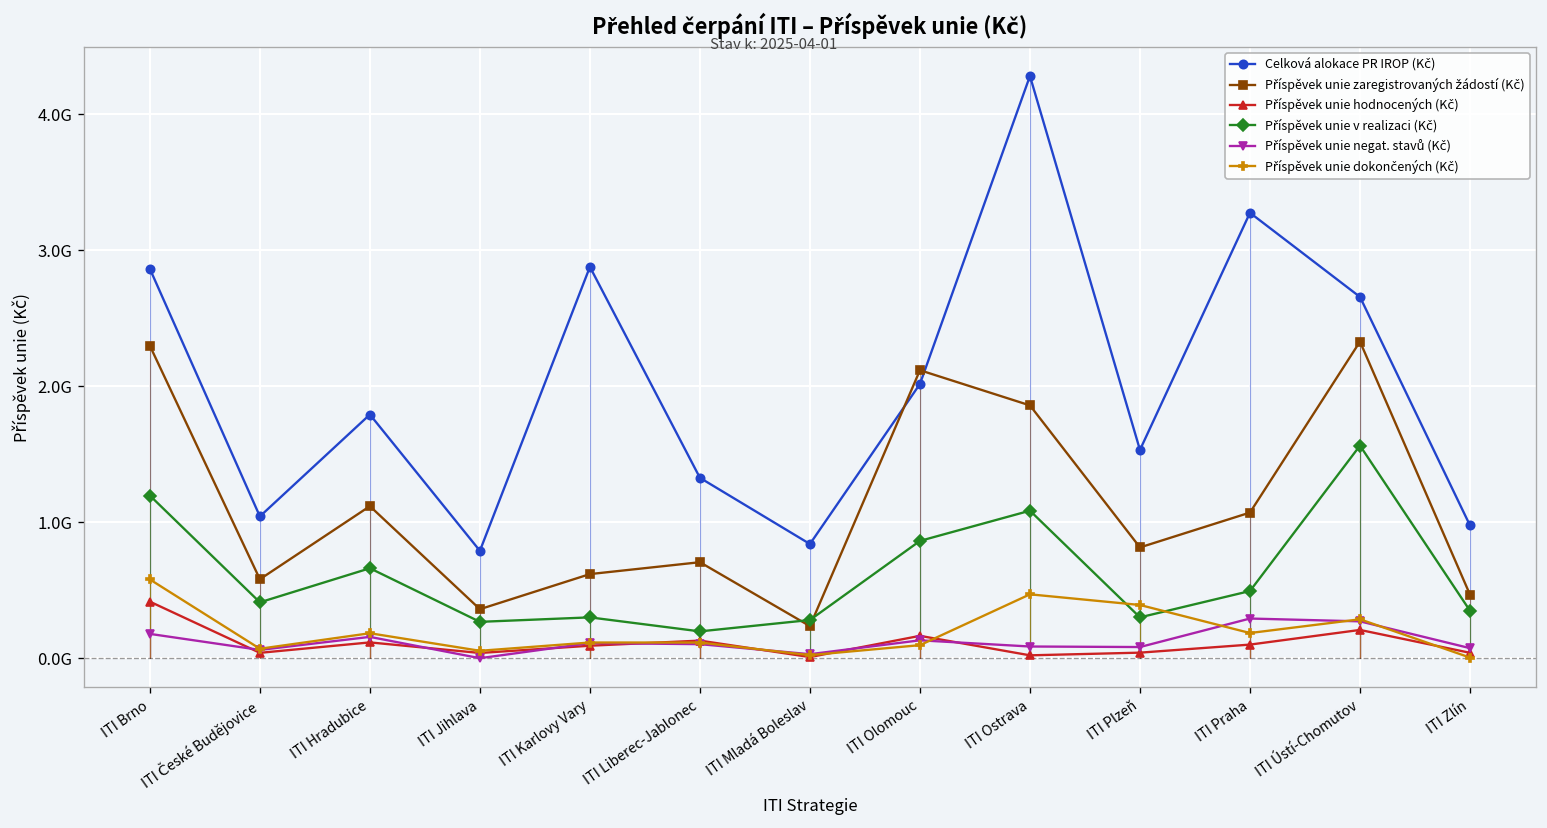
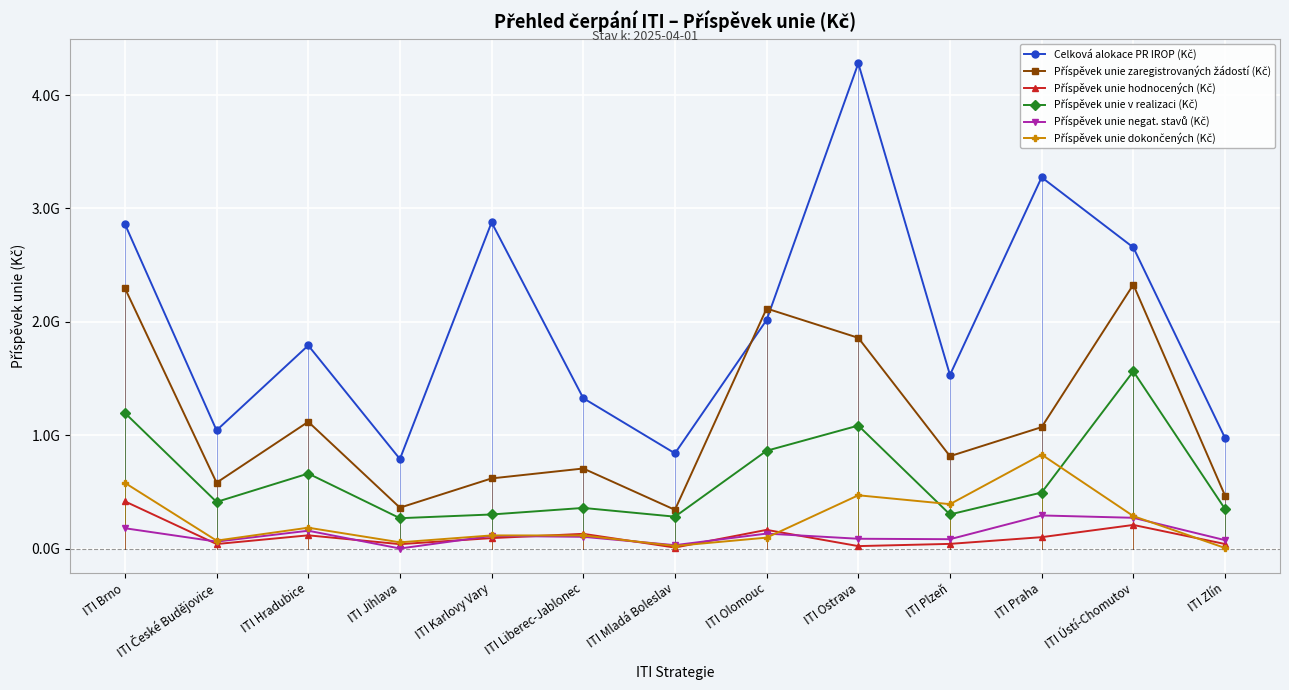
  {
    "Celková alokace PR IROP (Kč)": {
      "ITI Brno": 2860000000,
      "ITI České Budějovice": 1040000000,
      "ITI Hradubice": 1790000000,
      "ITI Jihlava": 790000000,
      "ITI Karlovy Vary": 2880000000,
      "ITI Liberec-Jablonec": 1330000000,
      "ITI Mladá Boleslav": 840000000,
      "ITI Olomouc": 2020000000,
      "ITI Ostrava": 4280000000,
      "ITI Plzeň": 1530000000,
      "ITI Praha": 3270000000,
      "ITI Ústí-Chomutov": 2660000000,
      "ITI Zlín": 980000000
    },
    "Příspěvek unie zaregistrovaných žádostí (Kč)": {
      "ITI Brno": 2300000000,
      "ITI České Budějovice": 580000000,
      "ITI Hradubice": 1120000000,
      "ITI Jihlava": 360000000,
      "ITI Karlovy Vary": 620000000,
      "ITI Liberec-Jablonec": 710000000,
-     "ITI Mladá Boleslav": 240000000,
+     "ITI Mladá Boleslav": 340000000,
      "ITI Olomouc": 2120000000,
      "ITI Ostrava": 1860000000,
      "ITI Plzeň": 810000000,
      "ITI Praha": 1070000000,
      "ITI Ústí-Chomutov": 2330000000,
      "ITI Zlín": 470000000
    },
    "Příspěvek unie hodnocených (Kč)": {
      "ITI Brno": 420000000,
      "ITI Hradubice": 120000000,
      "ITI Olomouc": 160000000,
      "ITI Ostrava": 20000000,
      "ITI Plzeň": 40000000,
      "ITI Praha": 100000000,
      "ITI Ústí-Chomutov": 210000000,
      "ITI Zlín": 40000000
    },
    "Příspěvek unie v realizaci (Kč)": {
      "ITI Brno": 1200000000,
      "ITI České Budějovice": 410000000,
      "ITI Hradubice": 660000000,
      "ITI Jihlava": 270000000,
      "ITI Karlovy Vary": 300000000,
-     "ITI Liberec-Jablonec": 200000000,
+     "ITI Liberec-Jablonec": 360000000,
      "ITI Mladá Boleslav": 280000000,
      "ITI Olomouc": 860000000,
      "ITI Ostrava": 1080000000,
      "ITI Plzeň": 300000000,
      "ITI Praha": 490000000,
      "ITI Ústí-Chomutov": 1560000000,
      "ITI Zlín": 350000000
    },
    "Příspěvek unie negat. stavů (Kč)": {
      "ITI Brno": 180000000,
      "ITI Hradubice": 160000000,
      "ITI Jihlava": 0,
      "ITI Olomouc": 130000000,
      "ITI Ostrava": 90000000,
      "ITI Plzeň": 80000000,
      "ITI Praha": 290000000,
      "ITI Zlín": 70000000
    },
    "Příspěvek unie dokončených (Kč)": {
      "ITI Brno": 580000000,
      "ITI Hradubice": 180000000,
      "ITI Olomouc": 100000000,
      "ITI Ostrava": 470000000,
      "ITI Plzeň": 390000000,
-     "ITI Praha": 190000000,
+     "ITI Praha": 830000000,
      "ITI Zlín": 0
    }
  }
